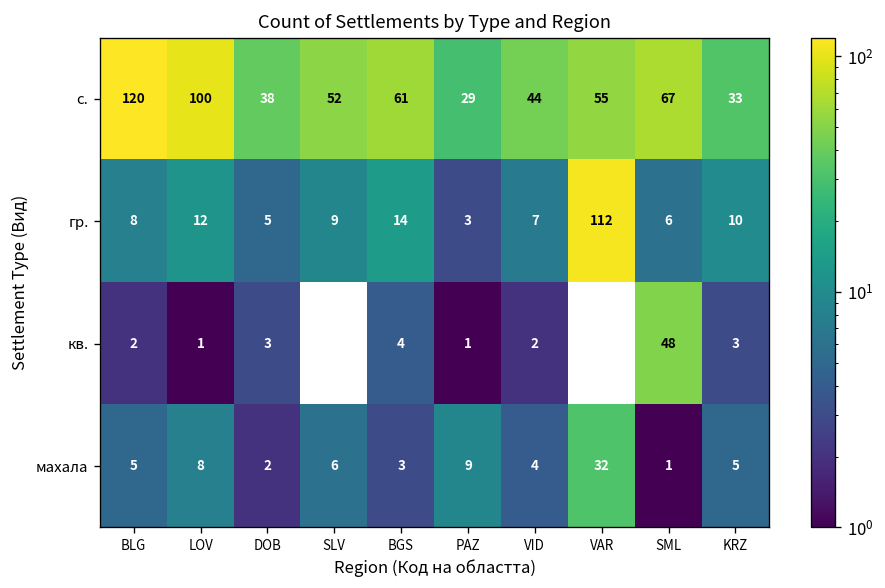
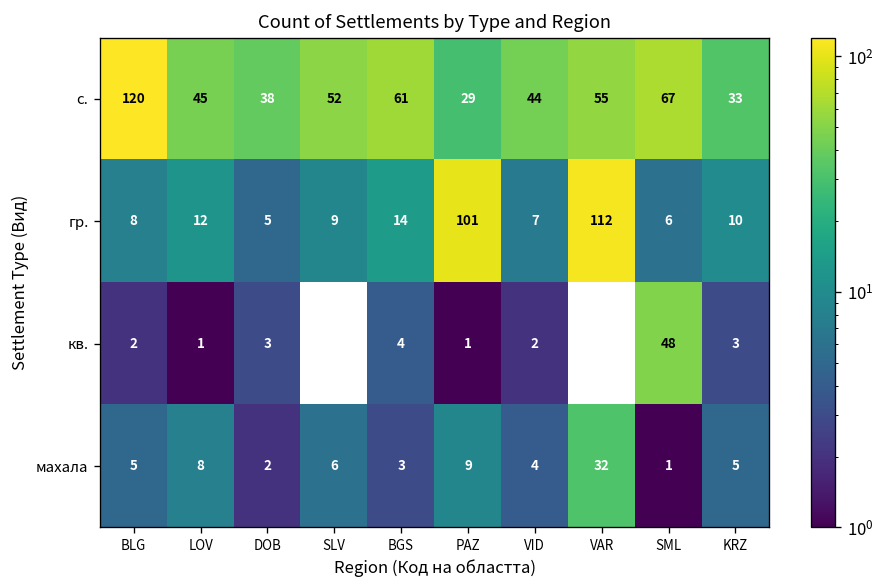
  {
    "с.": {
      "BLG": 120,
-     "LOV": 100,
+     "LOV": 45,
      "DOB": 38,
      "SLV": 52,
      "BGS": 61,
      "PAZ": 29,
      "VID": 44,
      "VAR": 55,
      "SML": 67,
      "KRZ": 33
    },
    "гр.": {
      "BLG": 8,
      "LOV": 12,
      "DOB": 5,
      "SLV": 9,
      "BGS": 14,
-     "PAZ": 3,
+     "PAZ": 101,
      "VID": 7,
      "VAR": 112,
      "SML": 6,
      "KRZ": 10
    },
    "кв.": {
      "BLG": 2,
      "LOV": 1,
      "DOB": 3,
      "BGS": 4,
      "PAZ": 1,
      "VID": 2,
      "SML": 48,
      "KRZ": 3
    },
    "махала": {
      "BLG": 5,
      "LOV": 8,
      "DOB": 2,
      "SLV": 6,
      "BGS": 3,
      "PAZ": 9,
      "VID": 4,
      "VAR": 32,
      "SML": 1,
      "KRZ": 5
    }
  }
